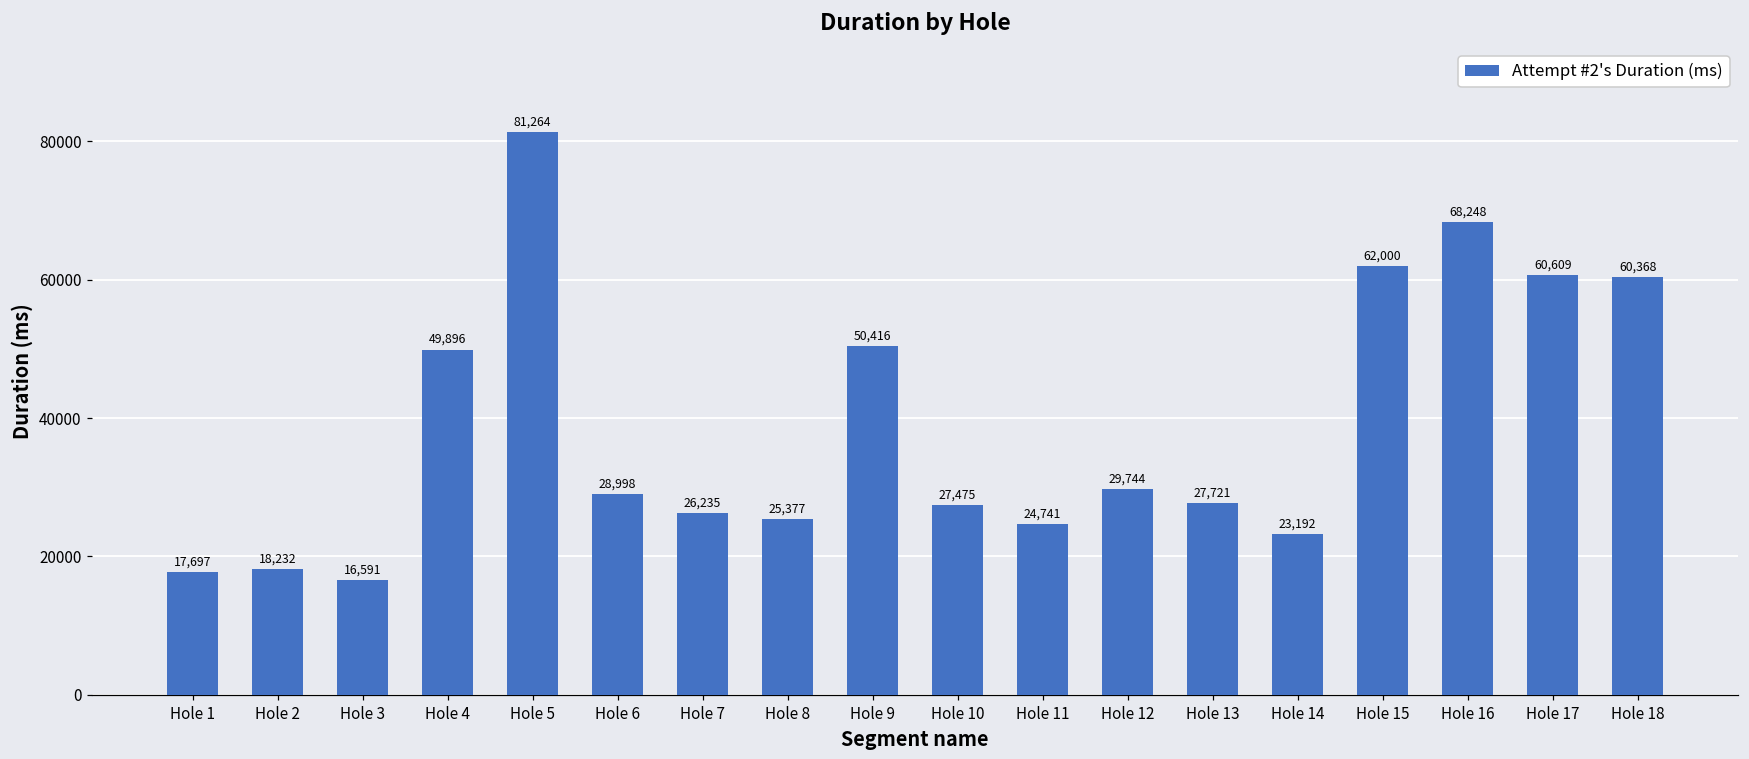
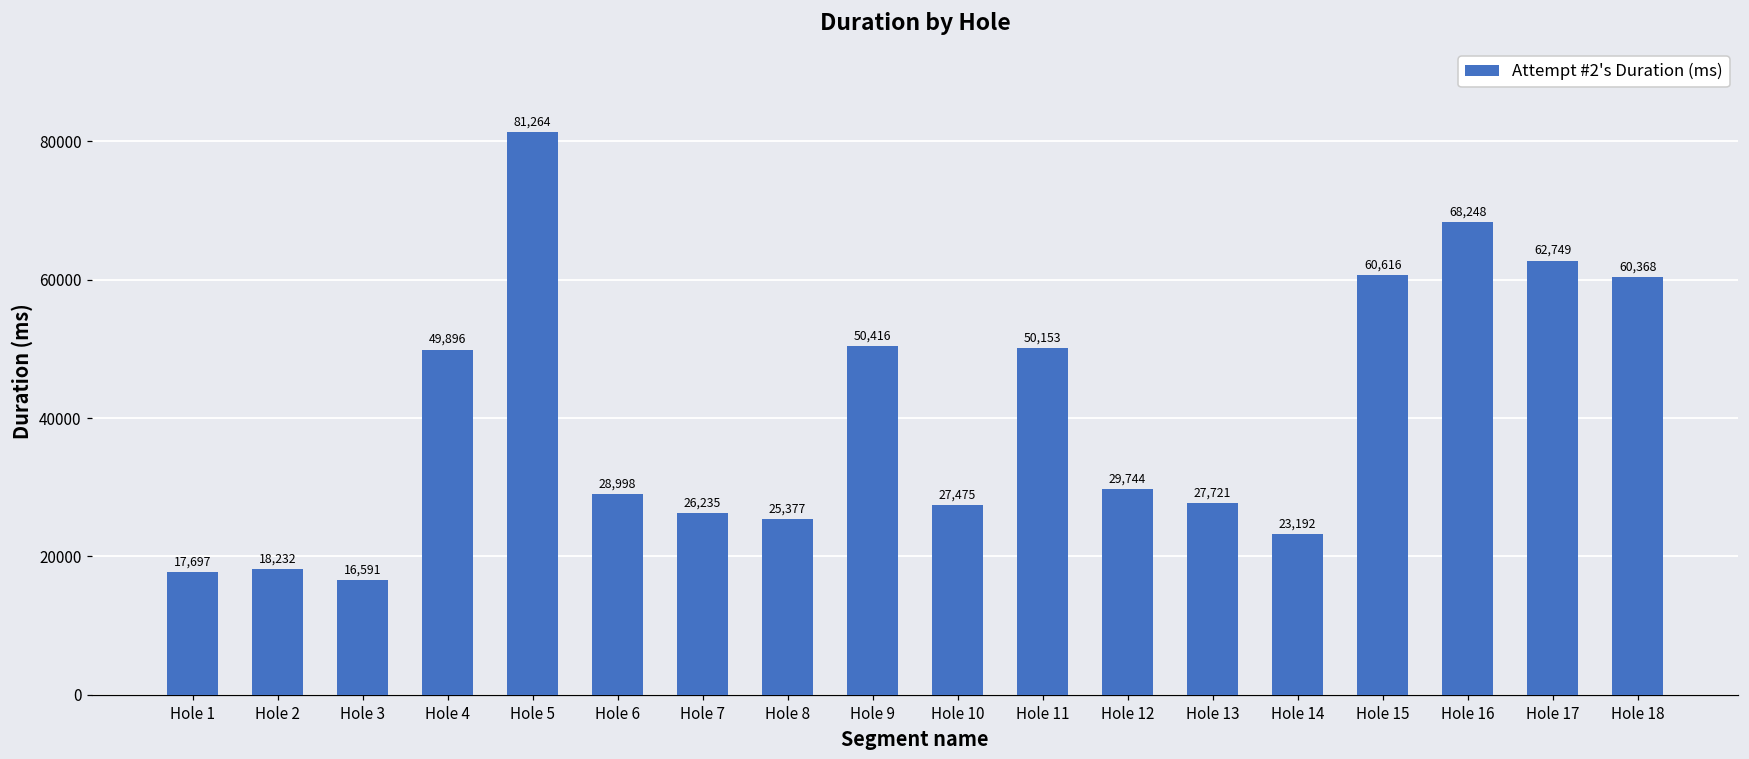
  {
    "Hole 1": "17,697",
    "Hole 2": "18,232",
    "Hole 3": "16,591",
    "Hole 4": "49,896",
    "Hole 5": "81,264",
    "Hole 6": "28,998",
    "Hole 7": "26,235",
    "Hole 8": "25,377",
    "Hole 9": "50,416",
    "Hole 10": "27,475",
-   "Hole 11": "24,741",
+   "Hole 11": "50,153",
    "Hole 12": "29,744",
    "Hole 13": "27,721",
    "Hole 14": "23,192",
-   "Hole 15": "62,000",
+   "Hole 15": "60,616",
    "Hole 16": "68,248",
-   "Hole 17": "60,609",
+   "Hole 17": "62,749",
    "Hole 18": "60,368"
  }
